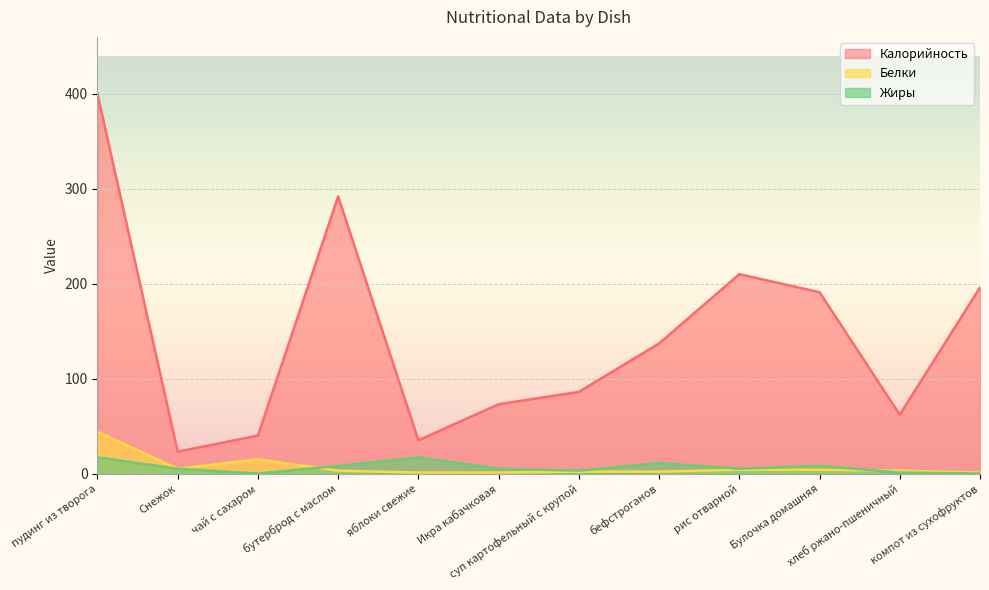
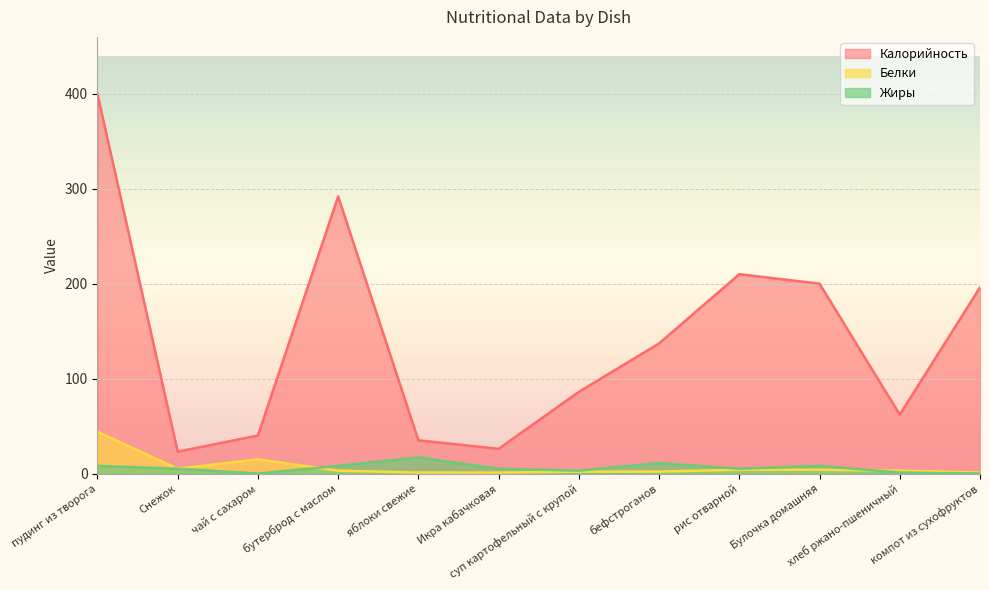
  {
    "Калорийность": {
      "пудинг из творога": 400,
      "Снежок": 20,
      "чай с сахаром": 40,
      "бутерброд с маслом": 290,
      "яблоки свежие": 40,
-     "Икра кабачковая": 70,
+     "Икра кабачковая": 30,
      "суп картофельный с крупой": 90,
      "бефстроганов": 140,
      "рис отварной": 210,
-     "Булочка домашняя": 190,
+     "Булочка домашняя": 200,
      "хлеб ржано-пшеничный": 60,
      "компот из сухофруктов": 200
    },
    "Белки": {
      "пудинг из творога": 40,
      "чай с сахаром": 20,
      "бутерброд с маслом": 0,
      "яблоки свежие": 0,
      "Икра кабачковая": 0,
      "бефстроганов": 0,
      "Булочка домашняя": 0
    },
    "Жиры": {
-     "пудинг из творога": 20,
+     "пудинг из творога": 10,
      "чай с сахаром": 0,
      "бутерброд с маслом": 10,
      "яблоки свежие": 20,
      "Икра кабачковая": 10,
      "бефстроганов": 10,
      "Булочка домашняя": 10
    }
  }
